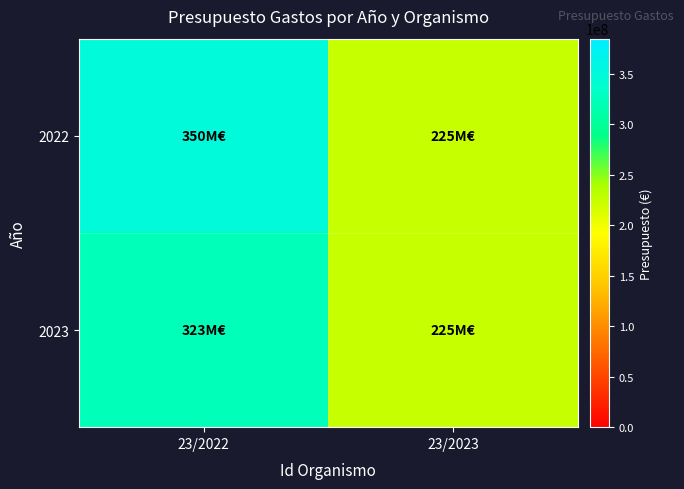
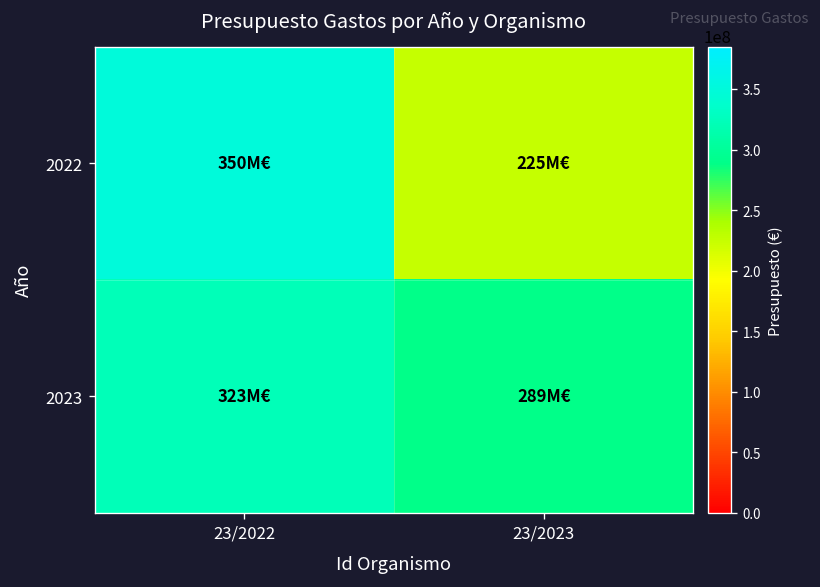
  {
    "2022": {
      "23/2022": "350M€",
      "23/2023": "225M€"
    },
    "2023": {
      "23/2022": "323M€",
-     "23/2023": "225M€"
+     "23/2023": "289M€"
    }
  }
